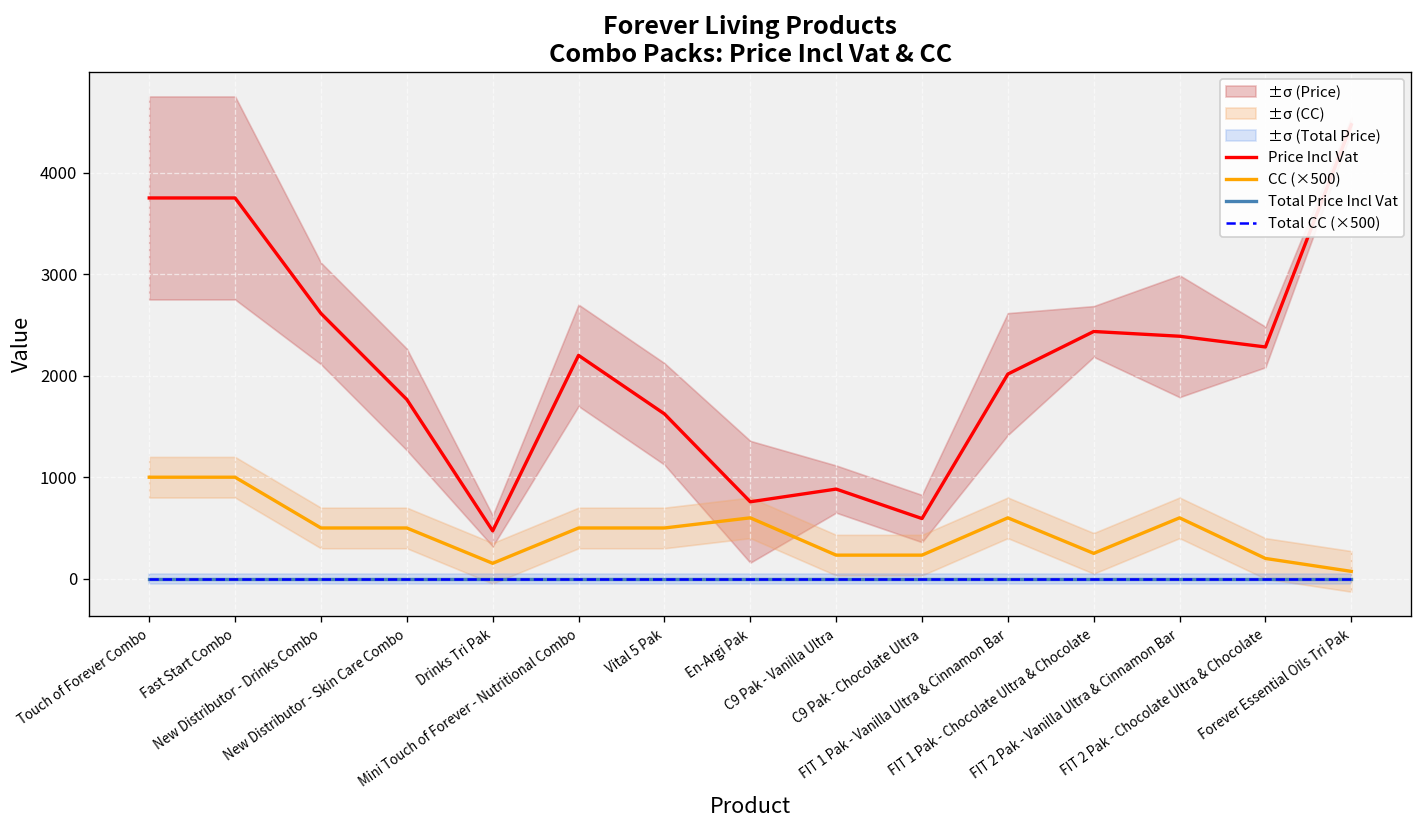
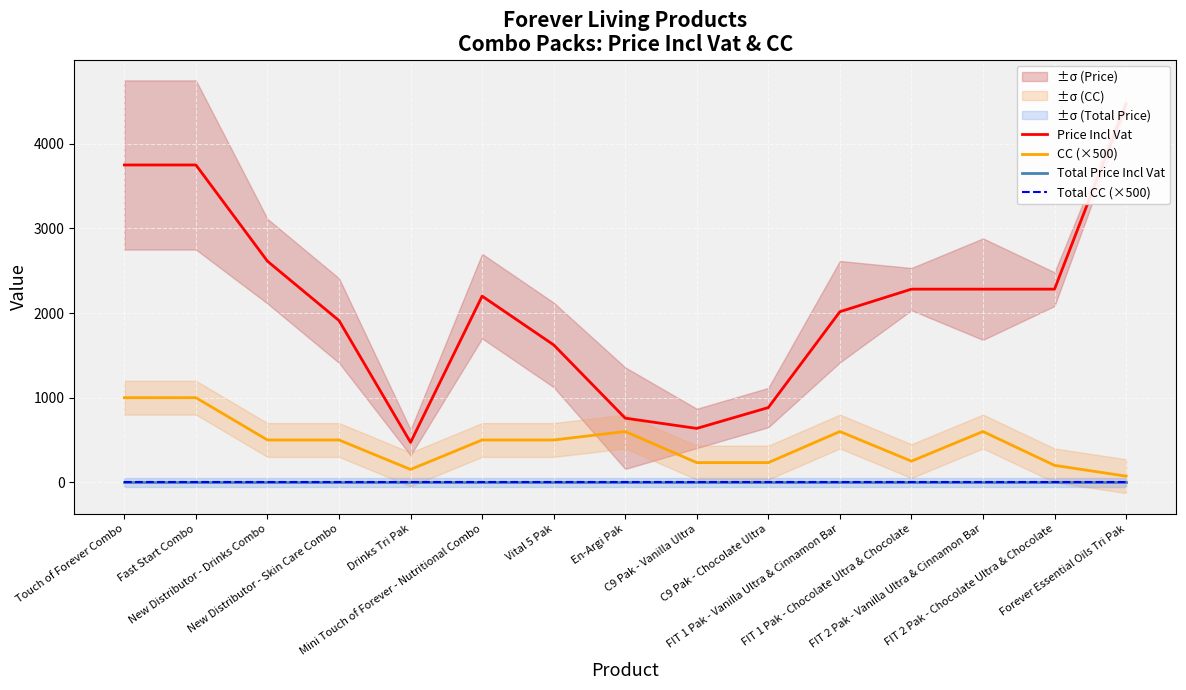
  {
    "Price Incl Vat": {
      "Touch of Forever Combo": 3800,
      "Fast Start Combo": 3800,
      "New Distributor - Drinks Combo": 2600,
-     "New Distributor - Skin Care Combo": 1800,
+     "New Distributor - Skin Care Combo": 1900,
      "Drinks Tri Pak": 500,
      "Mini Touch of Forever - Nutritional Combo": 2200,
      "Vital 5 Pak": 1600,
      "En-Argi Pak": 800,
-     "C9 Pak - Vanilla Ultra": 900,
-     "C9 Pak - Chocolate Ultra": 600,
+     "C9 Pak - Vanilla Ultra": 600,
+     "C9 Pak - Chocolate Ultra": 900,
      "FIT 1 Pak - Vanilla Ultra & Cinnamon Bar": 2000,
-     "FIT 1 Pak - Chocolate Ultra & Chocolate": 2400,
-     "FIT 2 Pak - Vanilla Ultra & Cinnamon Bar": 2400,
+     "FIT 1 Pak - Chocolate Ultra & Chocolate": 2300,
+     "FIT 2 Pak - Vanilla Ultra & Cinnamon Bar": 2300,
      "FIT 2 Pak - Chocolate Ultra & Chocolate": 2300
    },
    "CC (×500)": {
      "Touch of Forever Combo": 1000,
      "Fast Start Combo": 1000,
      "New Distributor - Drinks Combo": 500,
      "New Distributor - Skin Care Combo": 500,
      "Drinks Tri Pak": 200,
      "Mini Touch of Forever - Nutritional Combo": 500,
      "Vital 5 Pak": 500,
      "En-Argi Pak": 600,
      "C9 Pak - Vanilla Ultra": 200,
      "C9 Pak - Chocolate Ultra": 200,
      "FIT 1 Pak - Vanilla Ultra & Cinnamon Bar": 600,
      "FIT 1 Pak - Chocolate Ultra & Chocolate": 300,
      "FIT 2 Pak - Vanilla Ultra & Cinnamon Bar": 600,
      "FIT 2 Pak - Chocolate Ultra & Chocolate": 200
    },
    "Total CC (×500)": {
      "Touch of Forever Combo": 0,
      "Fast Start Combo": 0,
      "New Distributor - Drinks Combo": 0,
      "New Distributor - Skin Care Combo": 0,
      "Drinks Tri Pak": 0,
      "Mini Touch of Forever - Nutritional Combo": 0,
      "Vital 5 Pak": 0,
      "En-Argi Pak": 0,
      "C9 Pak - Vanilla Ultra": 0,
      "C9 Pak - Chocolate Ultra": 0,
      "FIT 1 Pak - Vanilla Ultra & Cinnamon Bar": 0,
      "FIT 1 Pak - Chocolate Ultra & Chocolate": 0,
      "FIT 2 Pak - Vanilla Ultra & Cinnamon Bar": 0,
      "FIT 2 Pak - Chocolate Ultra & Chocolate": 0,
      "Forever Essential Oils Tri Pak": 0
    },
    "±σ (Total Price)": {
      "Touch of Forever Combo": 100,
      "Fast Start Combo": 100,
      "New Distributor - Drinks Combo": 100,
      "New Distributor - Skin Care Combo": 100,
      "Drinks Tri Pak": 100,
      "Mini Touch of Forever - Nutritional Combo": 100,
      "Vital 5 Pak": 100,
      "En-Argi Pak": 100,
      "C9 Pak - Vanilla Ultra": 100,
      "C9 Pak - Chocolate Ultra": 100,
      "FIT 1 Pak - Vanilla Ultra & Cinnamon Bar": 100,
      "FIT 1 Pak - Chocolate Ultra & Chocolate": 100,
      "FIT 2 Pak - Vanilla Ultra & Cinnamon Bar": 100,
      "FIT 2 Pak - Chocolate Ultra & Chocolate": 100
    }
  }
